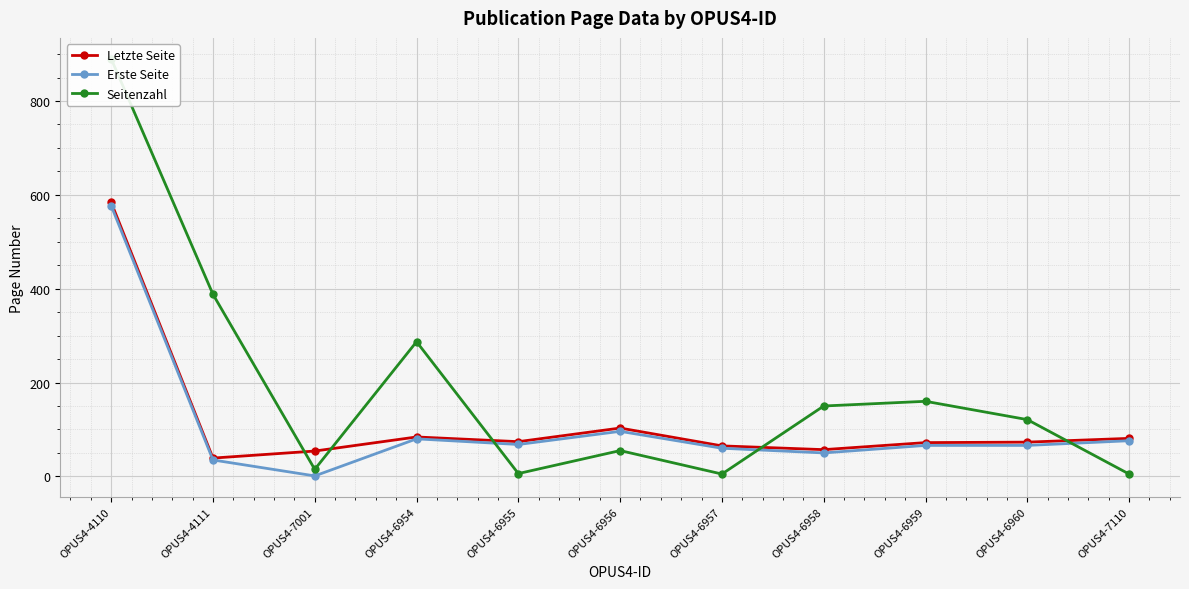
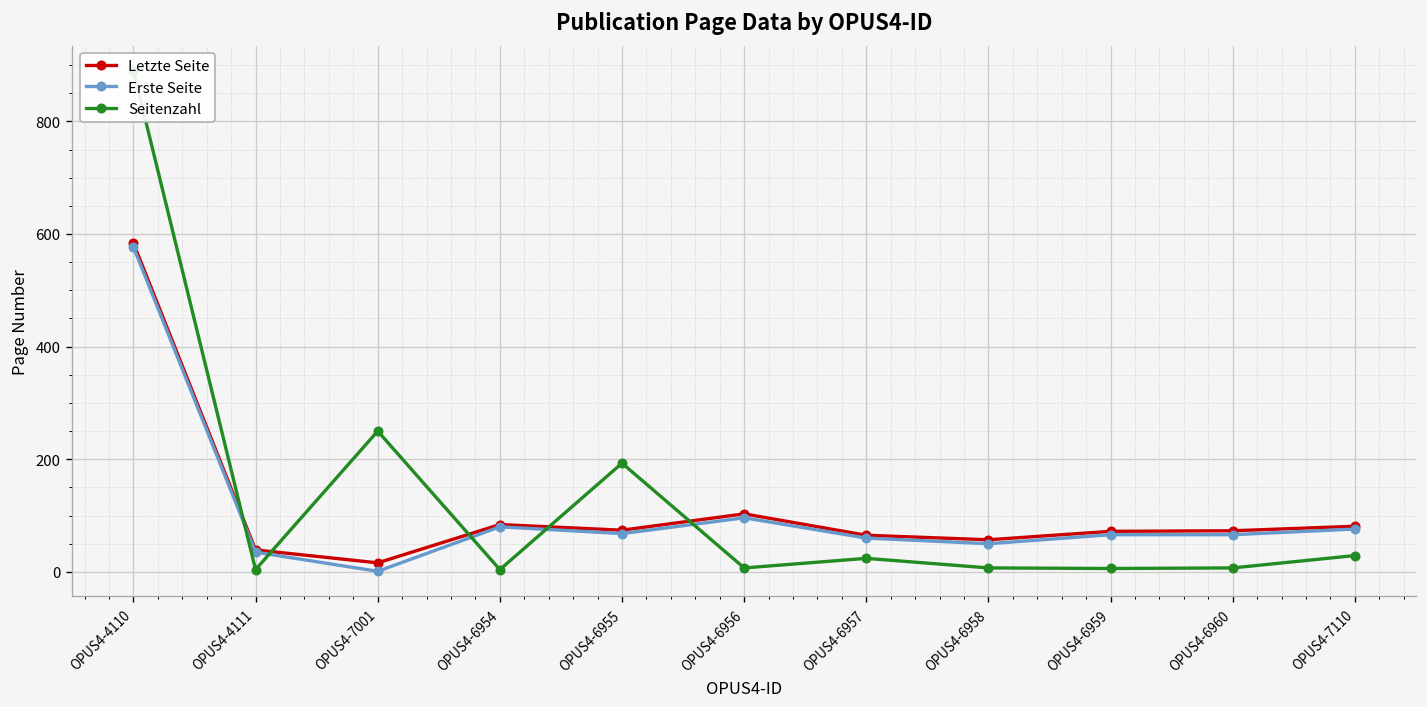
  {
    "Letzte Seite": {
      "OPUS4-4110": 580,
-     "OPUS4-7001": 50,
+     "OPUS4-7001": 20,
      "OPUS4-6955": 70,
      "OPUS4-6956": 100,
      "OPUS4-6958": 60,
      "OPUS4-6959": 70,
      "OPUS4-6960": 70
    },
    "Erste Seite": {
      "OPUS4-4110": 580,
      "OPUS4-7001": 0,
      "OPUS4-6955": 70,
      "OPUS4-6956": 100,
      "OPUS4-6958": 50,
      "OPUS4-6959": 70,
      "OPUS4-6960": 70
    },
    "Seitenzahl": {
-     "OPUS4-4111": 390,
-     "OPUS4-7001": 20,
-     "OPUS4-6954": 290,
-     "OPUS4-6955": 10,
-     "OPUS4-6956": 60,
-     "OPUS4-6957": 10,
-     "OPUS4-6958": 150,
-     "OPUS4-6959": 160,
-     "OPUS4-6960": 120,
-     "OPUS4-7110": 10
+     "OPUS4-4111": 0,
+     "OPUS4-7001": 250,
+     "OPUS4-6954": 0,
+     "OPUS4-6955": 190,
+     "OPUS4-6956": 10,
+     "OPUS4-6957": 20,
+     "OPUS4-6958": 10,
+     "OPUS4-6959": 10,
+     "OPUS4-6960": 10,
+     "OPUS4-7110": 30
    }
  }
